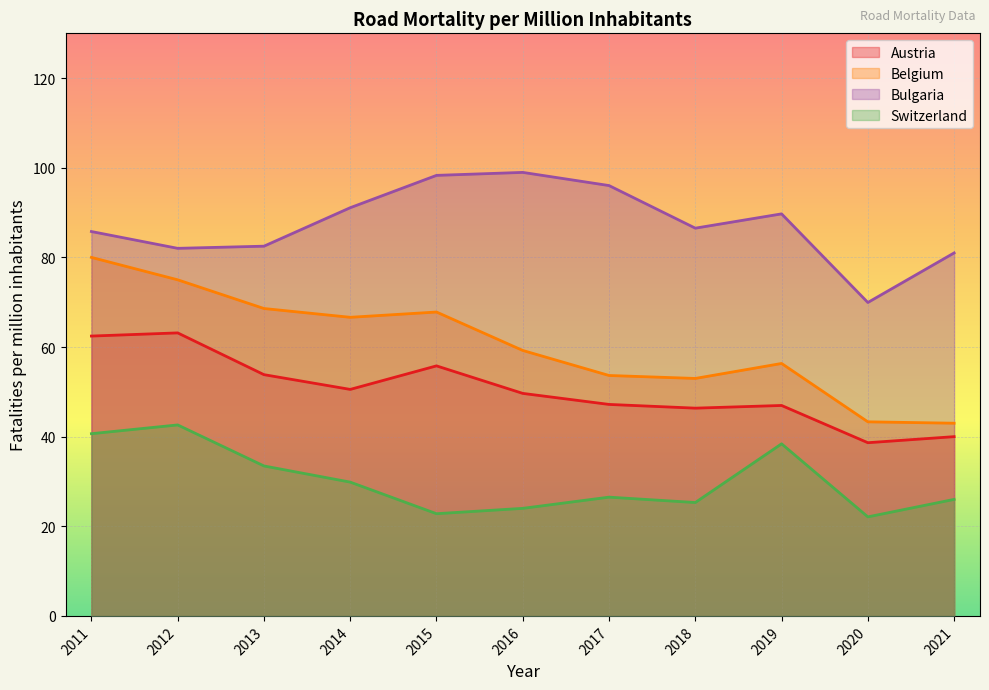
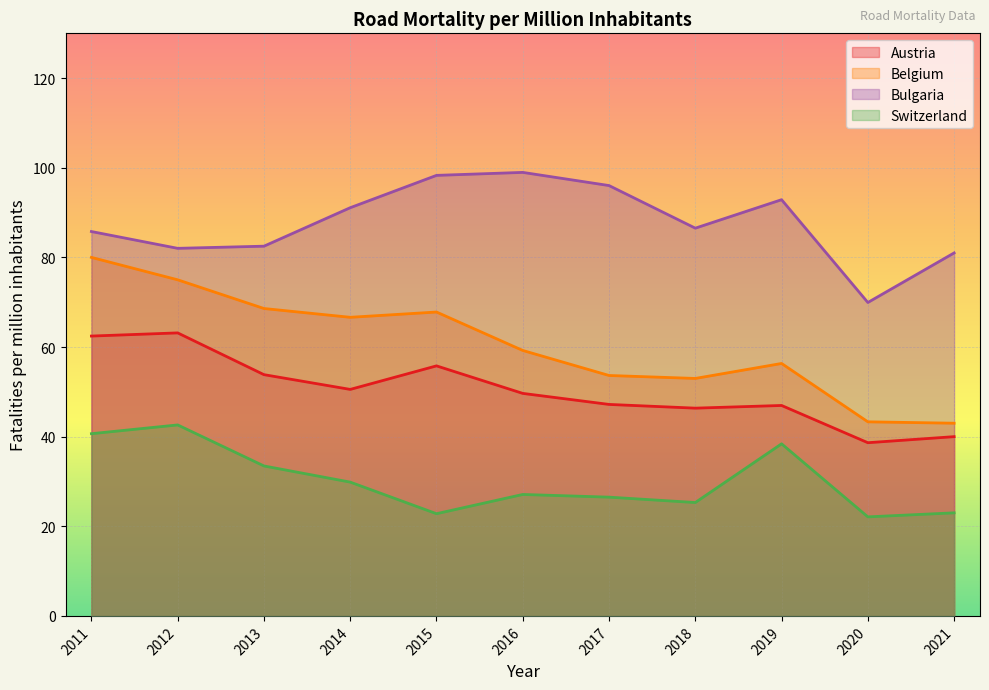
  {
    "Bulgaria": {
      "2011": 86,
      "2012": 82,
      "2013": 83,
      "2014": 91,
      "2015": 98,
      "2016": 99,
      "2017": 96,
      "2018": 87,
-     "2019": 90,
+     "2019": 93,
      "2020": 70,
      "2021": 81
    },
    "Switzerland": {
      "2011": 41,
      "2012": 43,
      "2013": 33,
      "2014": 30,
      "2015": 23,
-     "2016": 24,
+     "2016": 27,
      "2017": 27,
      "2018": 25,
      "2019": 38,
      "2020": 22,
-     "2021": 26
+     "2021": 23
    }
  }
